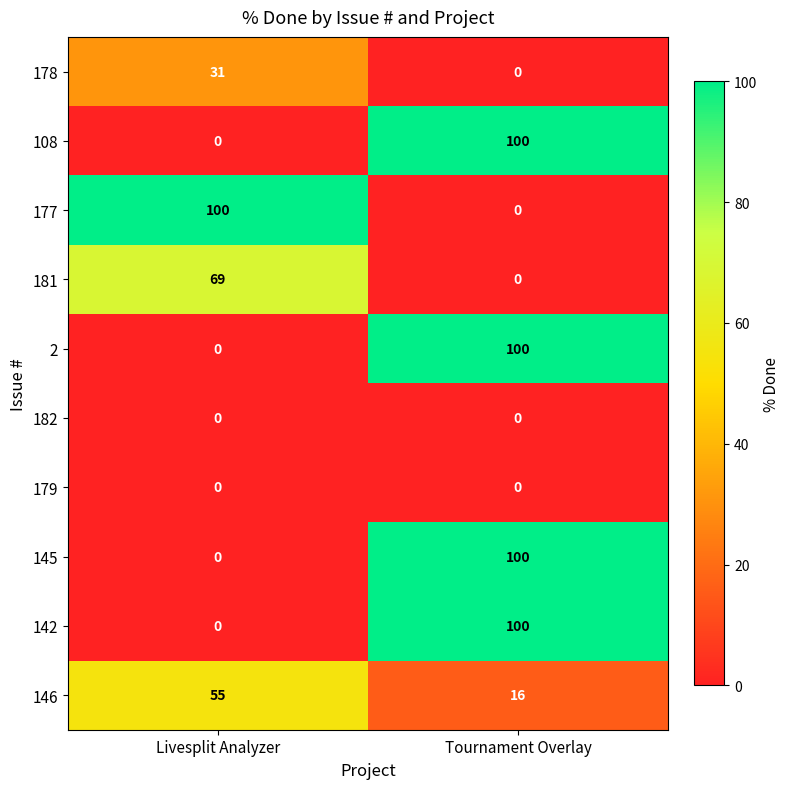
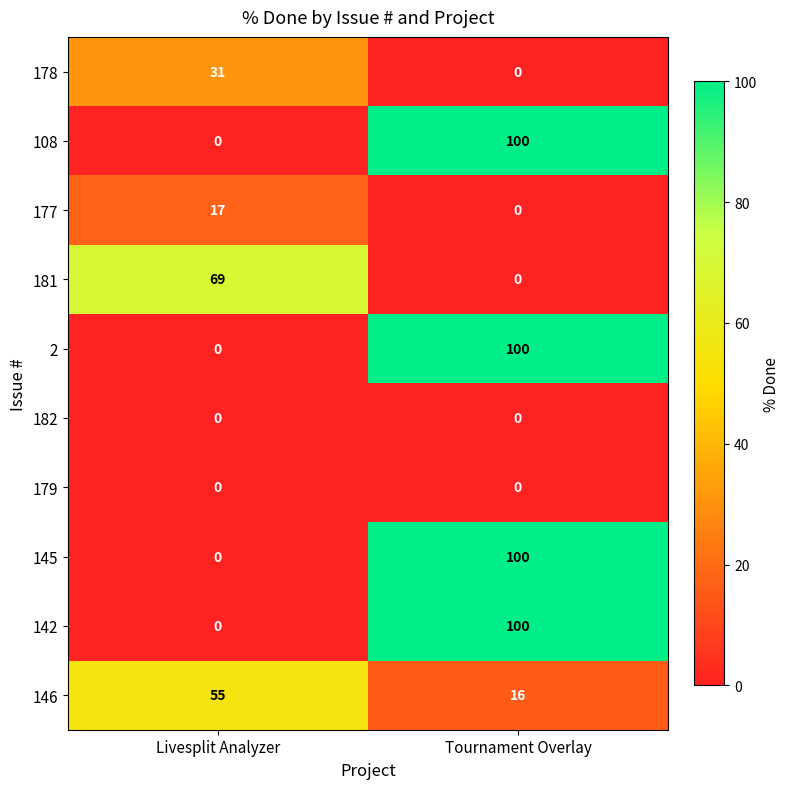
  {
    "178": {
      "Livesplit Analyzer": 31,
      "Tournament Overlay": 0
    },
    "108": {
      "Livesplit Analyzer": 0,
      "Tournament Overlay": 100
    },
    "177": {
-     "Livesplit Analyzer": 100,
+     "Livesplit Analyzer": 17,
      "Tournament Overlay": 0
    },
    "181": {
      "Livesplit Analyzer": 69,
      "Tournament Overlay": 0
    },
    "2": {
      "Livesplit Analyzer": 0,
      "Tournament Overlay": 100
    },
    "182": {
      "Livesplit Analyzer": 0,
      "Tournament Overlay": 0
    },
    "179": {
      "Livesplit Analyzer": 0,
      "Tournament Overlay": 0
    },
    "145": {
      "Livesplit Analyzer": 0,
      "Tournament Overlay": 100
    },
    "142": {
      "Livesplit Analyzer": 0,
      "Tournament Overlay": 100
    },
    "146": {
      "Livesplit Analyzer": 55,
      "Tournament Overlay": 16
    }
  }
